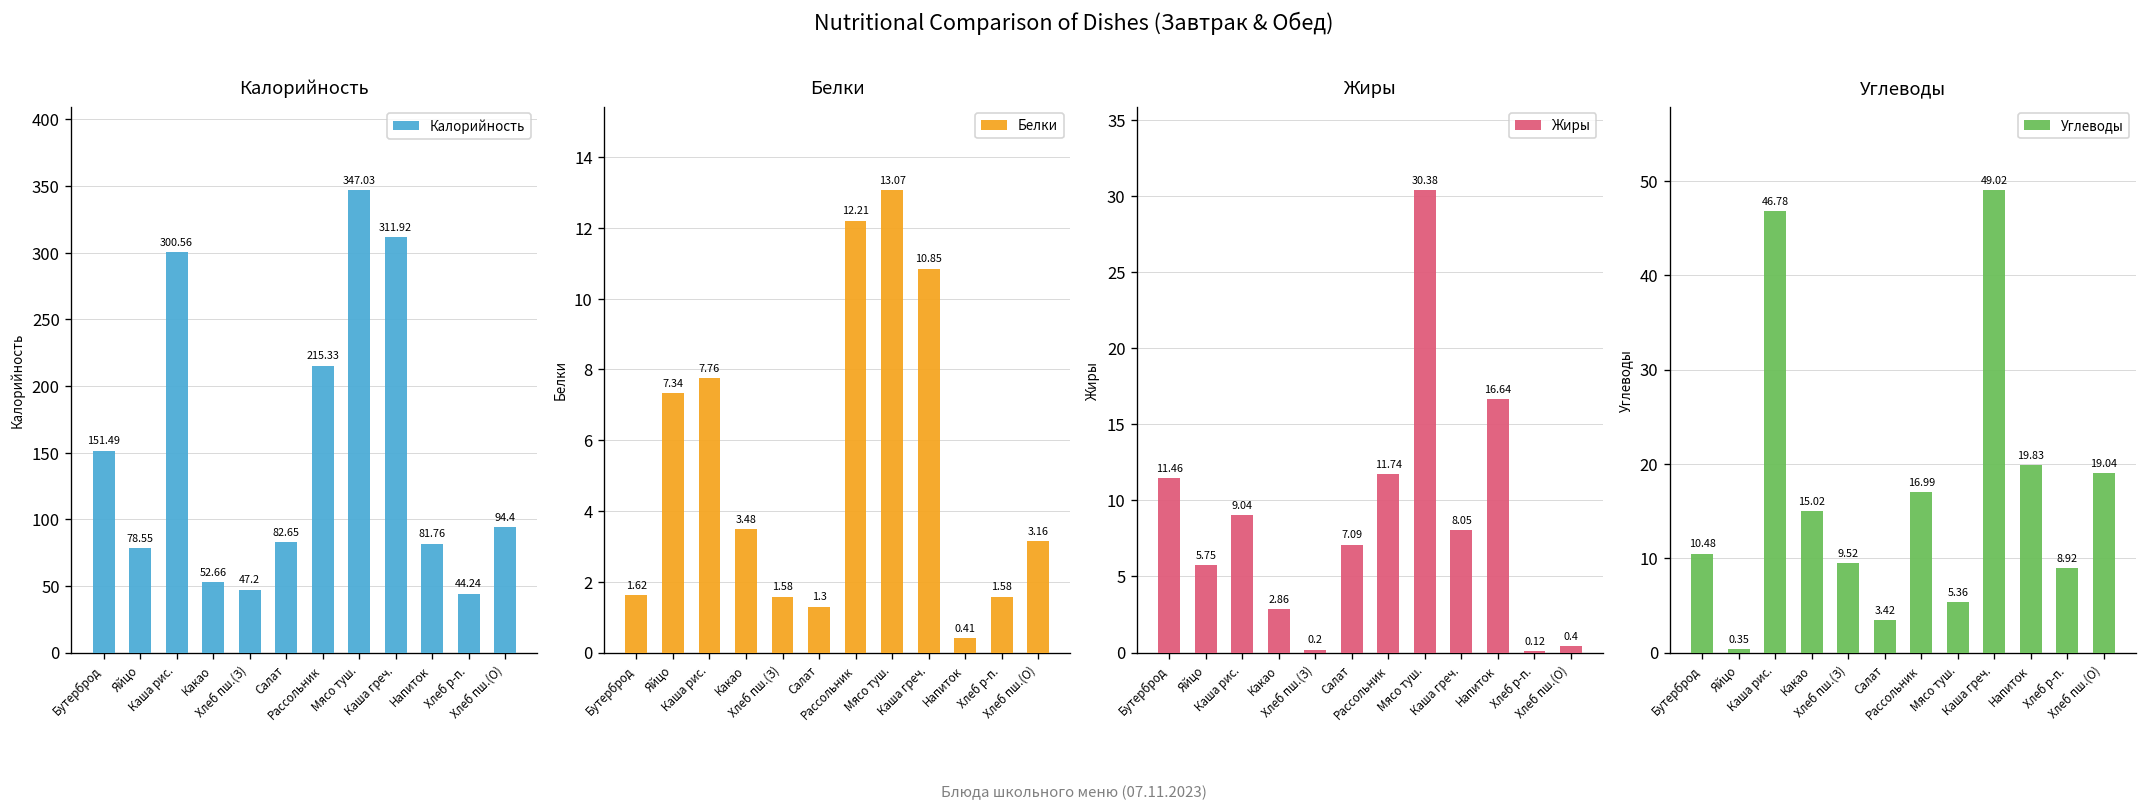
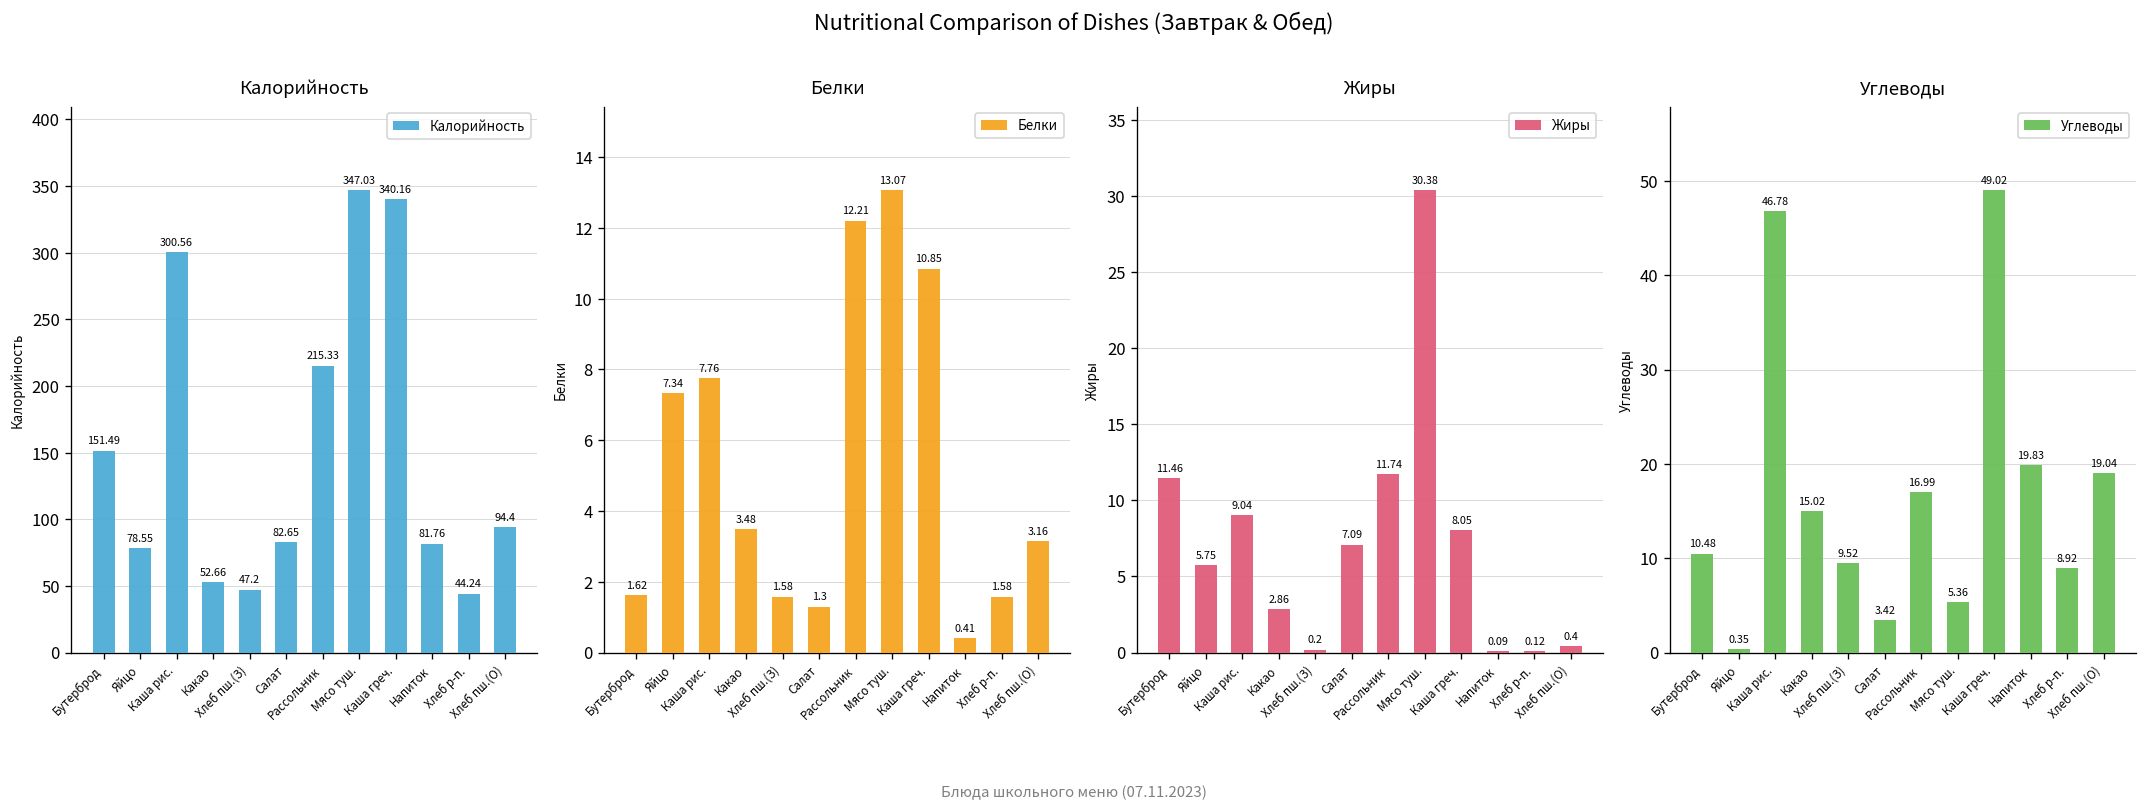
  {
    "Калорийность": {
      "Бутерброд": 151.49,
      "Яйцо": 78.55,
      "Каша рис.": 300.56,
      "Какао": 52.66,
      "Хлеб пш.(З)": 47.2,
      "Салат": 82.65,
      "Рассольник": 215.33,
      "Мясо туш.": 347.03,
-     "Каша греч.": 311.92,
+     "Каша греч.": 340.16,
      "Напиток": 81.76,
      "Хлеб р-п.": 44.24,
      "Хлеб пш.(О)": 94.4
    },
    "Белки": {
      "Бутерброд": 1.62,
      "Яйцо": 7.34,
      "Каша рис.": 7.76,
      "Какао": 3.48,
      "Хлеб пш.(З)": 1.58,
      "Салат": 1.3,
      "Рассольник": 12.21,
      "Мясо туш.": 13.07,
      "Каша греч.": 10.85,
      "Напиток": 0.41,
      "Хлеб р-п.": 1.58,
      "Хлеб пш.(О)": 3.16
    },
    "Жиры": {
      "Бутерброд": 11.46,
      "Яйцо": 5.75,
      "Каша рис.": 9.04,
      "Какао": 2.86,
      "Хлеб пш.(З)": 0.2,
      "Салат": 7.09,
      "Рассольник": 11.74,
      "Мясо туш.": 30.38,
      "Каша греч.": 8.05,
-     "Напиток": 16.64,
+     "Напиток": 0.09,
      "Хлеб р-п.": 0.12,
      "Хлеб пш.(О)": 0.4
    },
    "Углеводы": {
      "Бутерброд": 10.48,
      "Яйцо": 0.35,
      "Каша рис.": 46.78,
      "Какао": 15.02,
      "Хлеб пш.(З)": 9.52,
      "Салат": 3.42,
      "Рассольник": 16.99,
      "Мясо туш.": 5.36,
      "Каша греч.": 49.02,
      "Напиток": 19.83,
      "Хлеб р-п.": 8.92,
      "Хлеб пш.(О)": 19.04
    }
  }
